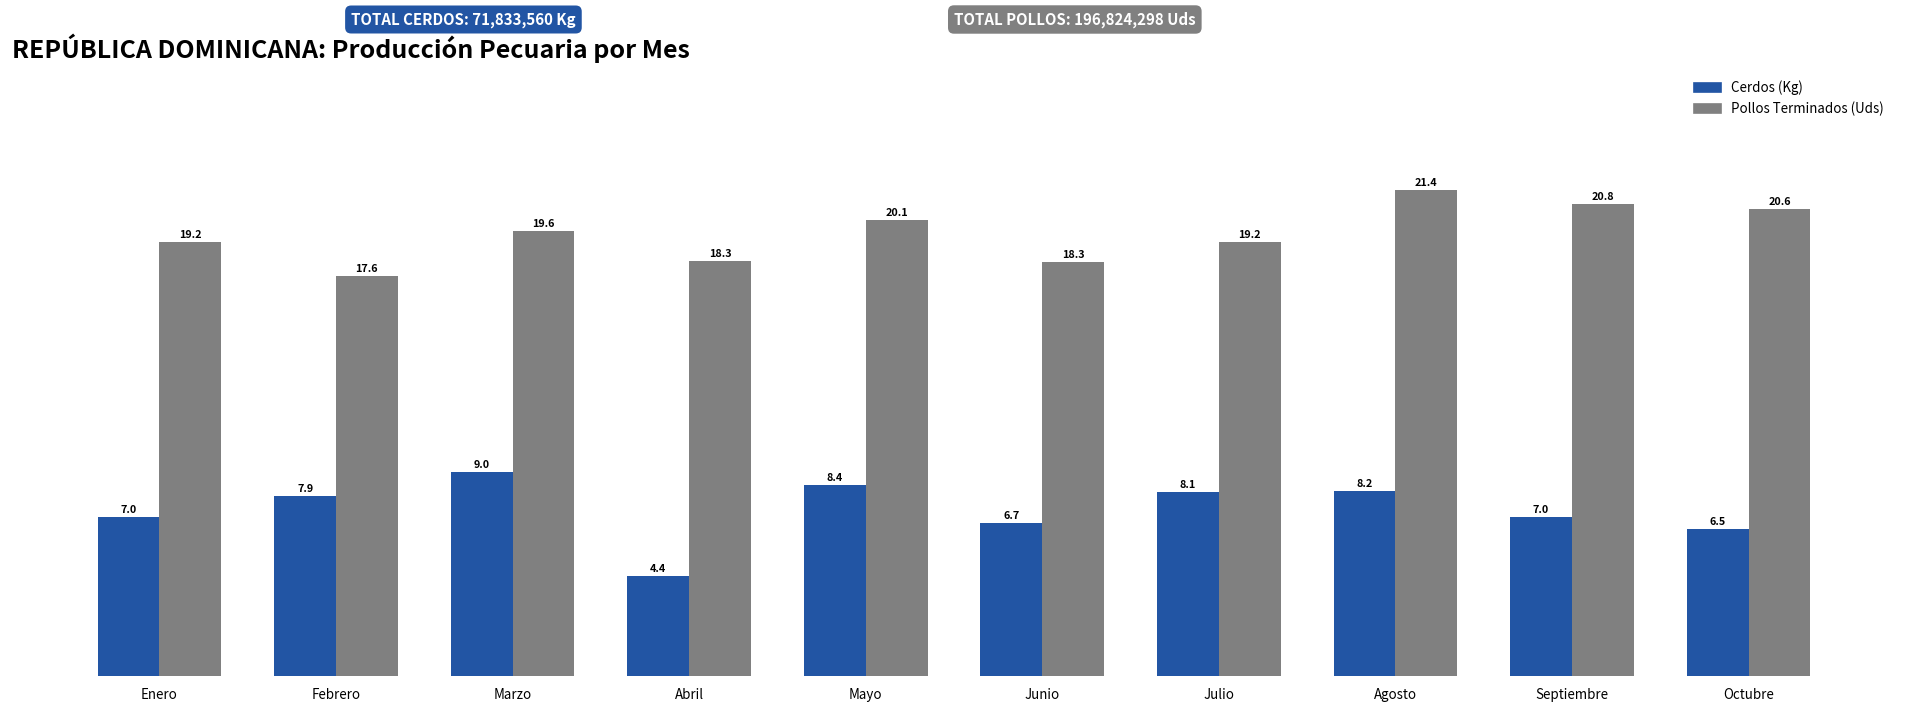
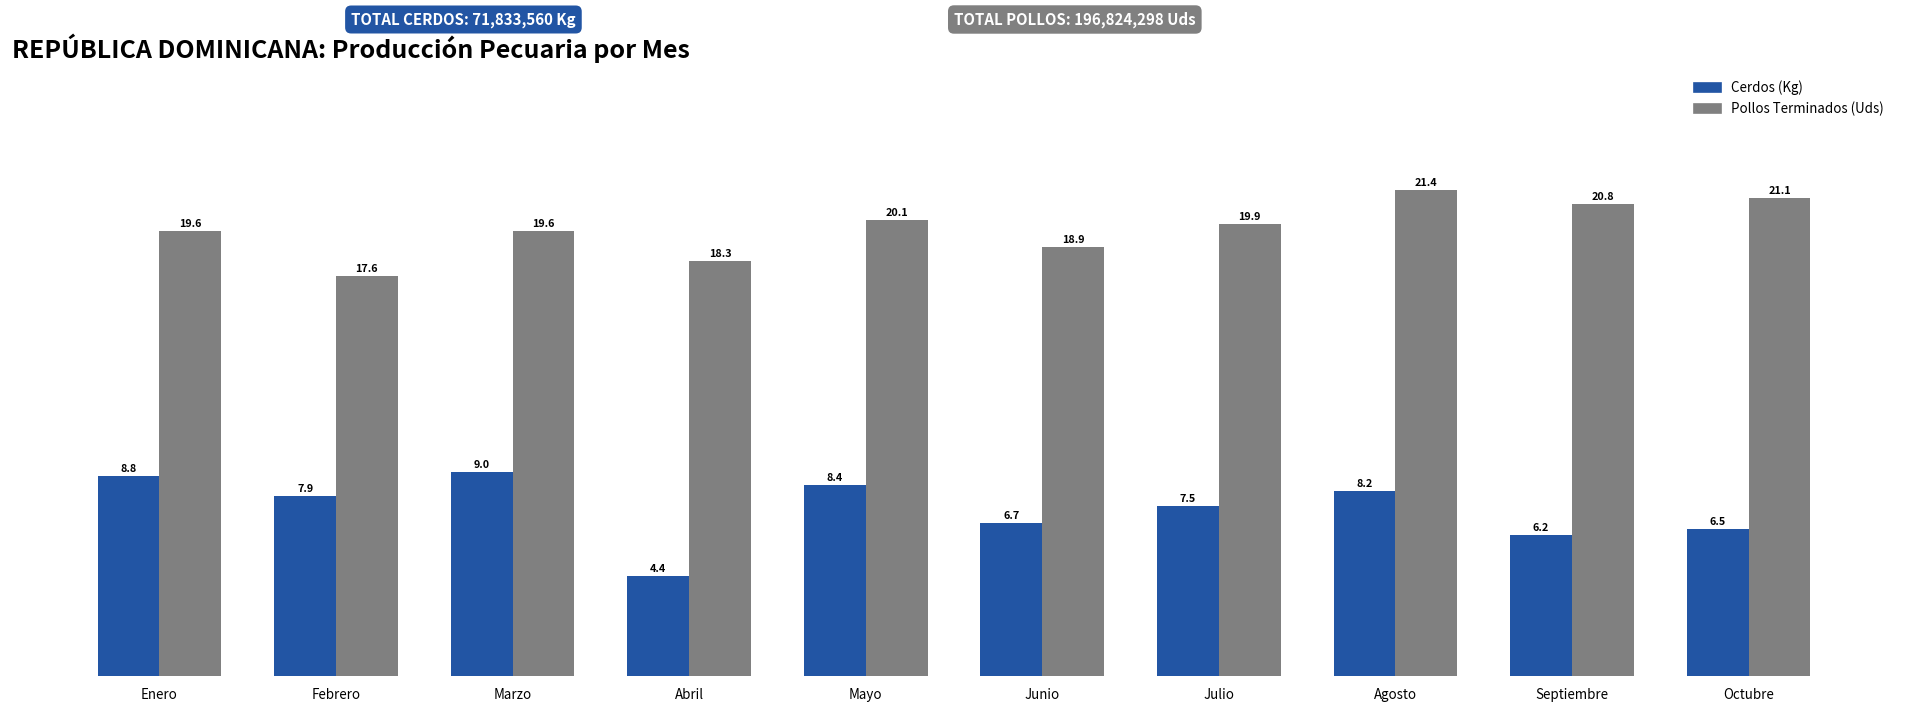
  {
    "Cerdos (Kg)": {
-     "Enero": 7.0,
+     "Enero": 8.8,
      "Febrero": 7.9,
      "Marzo": 9.0,
      "Abril": 4.4,
      "Mayo": 8.4,
      "Junio": 6.7,
-     "Julio": 8.1,
+     "Julio": 7.5,
      "Agosto": 8.2,
-     "Septiembre": 7.0,
+     "Septiembre": 6.2,
      "Octubre": 6.5
    },
    "Pollos Terminados (Uds)": {
-     "Enero": 19.2,
+     "Enero": 19.6,
      "Febrero": 17.6,
      "Marzo": 19.6,
      "Abril": 18.3,
      "Mayo": 20.1,
-     "Junio": 18.3,
-     "Julio": 19.2,
+     "Junio": 18.9,
+     "Julio": 19.9,
      "Agosto": 21.4,
      "Septiembre": 20.8,
-     "Octubre": 20.6
+     "Octubre": 21.1
    }
  }
